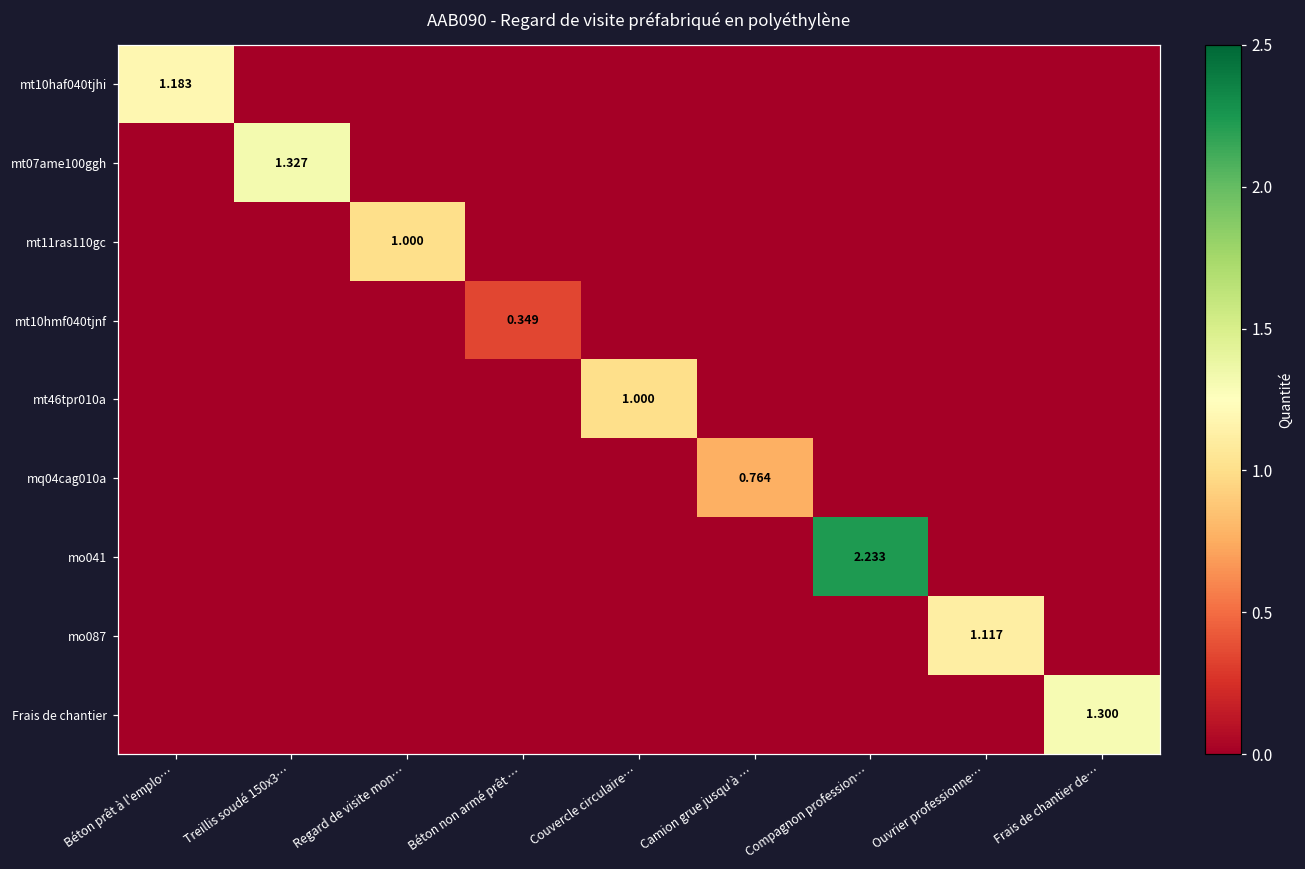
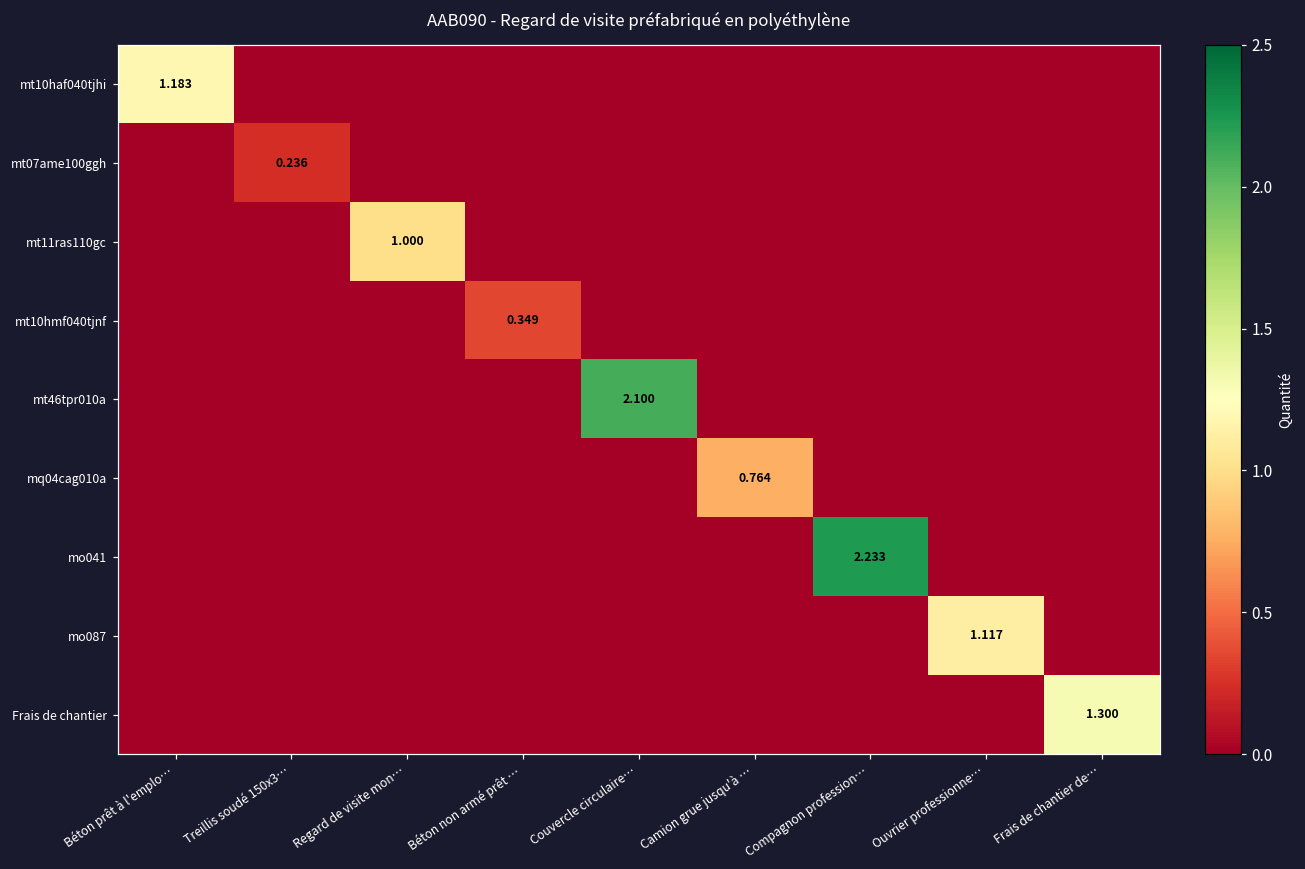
  {
    "mt10haf040tjhi": {
      "Béton prêt à l'emplo…": 1.183
    },
    "mt07ame100ggh": {
-     "Treillis soudé 150x3…": 1.327
+     "Treillis soudé 150x3…": 0.236
    },
    "mt11ras110gc": {
      "Regard de visite mon…": 1.000
    },
    "mt10hmf040tjnf": {
      "Béton non armé prêt …": 0.349
    },
    "mt46tpr010a": {
-     "Couvercle circulaire…": 1.000
+     "Couvercle circulaire…": 2.100
    },
    "mq04cag010a": {
      "Camion grue jusqu'à …": 0.764
    },
    "mo041": {
      "Compagnon profession…": 2.233
    },
    "mo087": {
      "Ouvrier professionne…": 1.117
    },
    "Frais de chantier": {
      "Frais de chantier de…": 1.300
    }
  }
